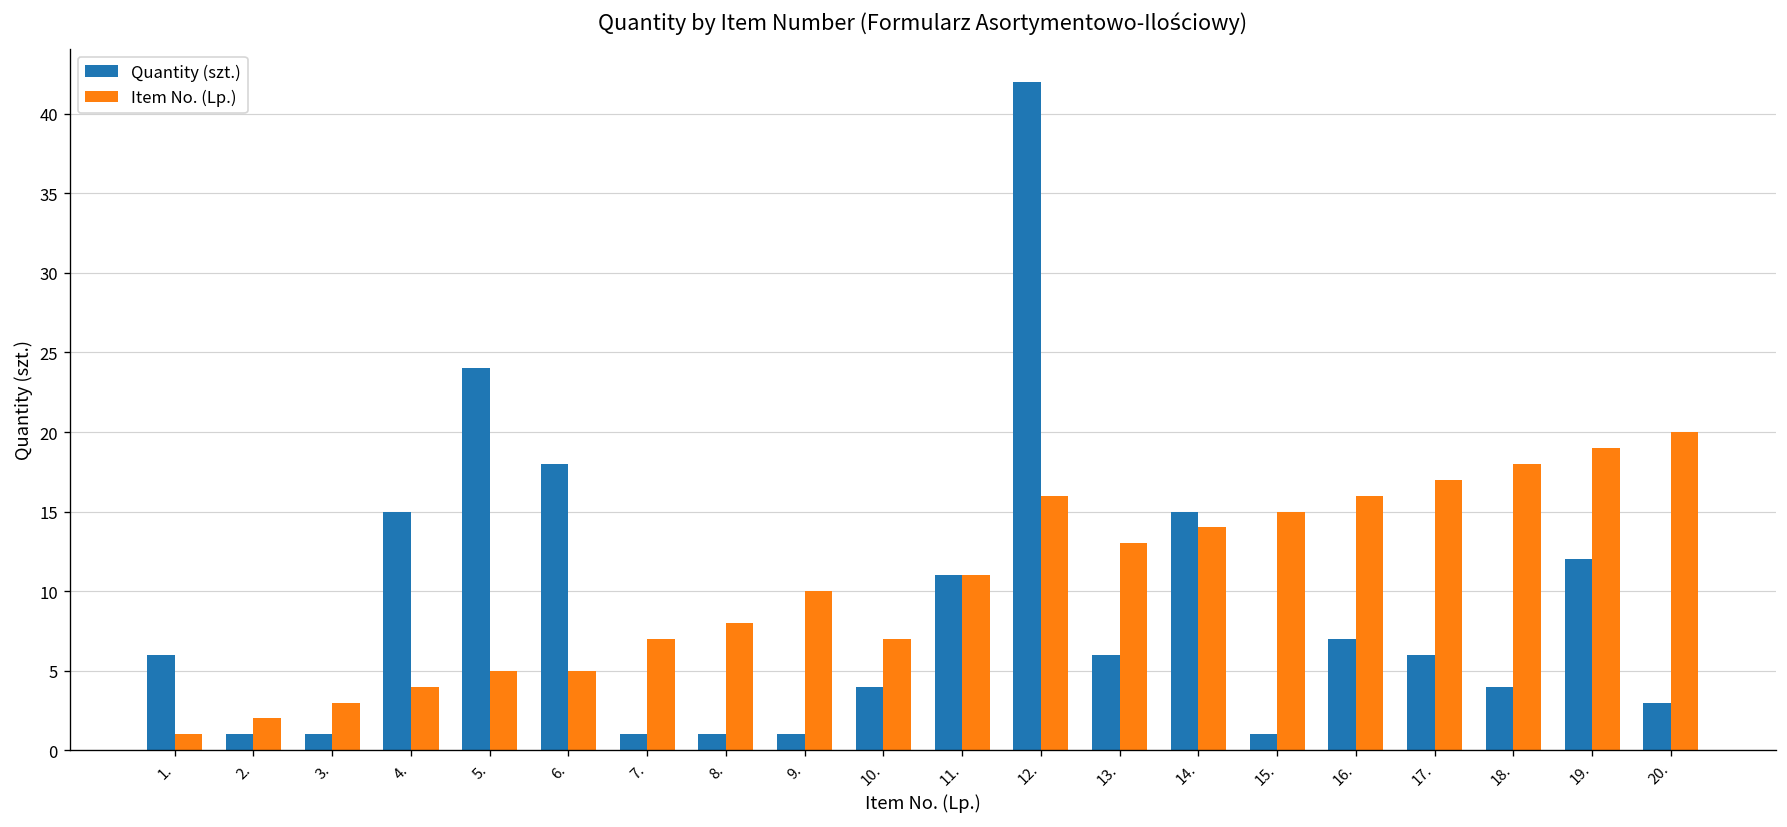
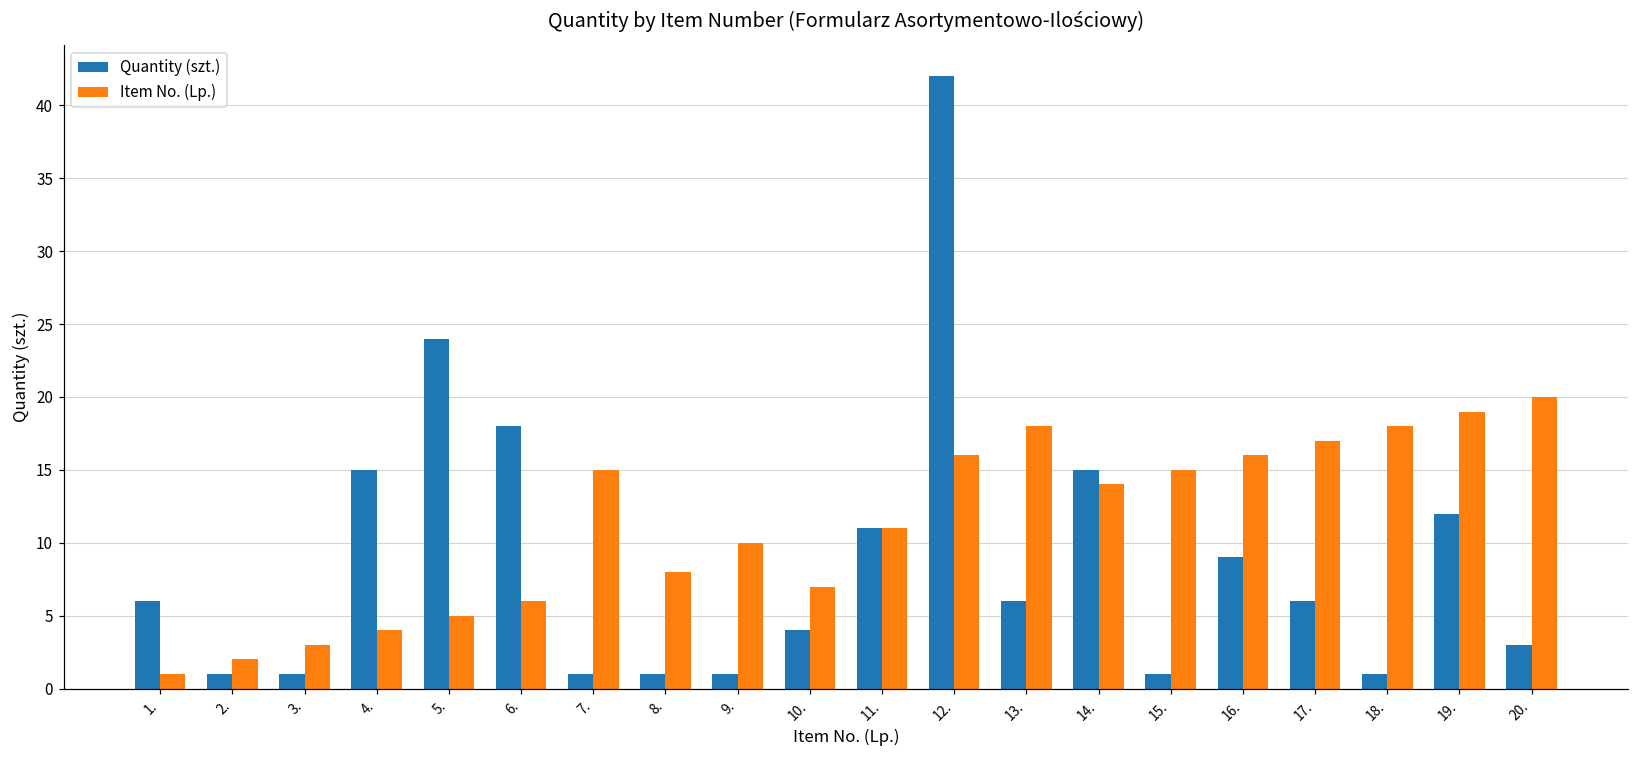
  {
    "Quantity (szt.)": {
      "1.": 6,
      "2.": 1,
      "3.": 1,
      "4.": 15,
      "5.": 24,
      "6.": 18,
      "7.": 1,
      "8.": 1,
      "9.": 1,
      "10.": 4,
      "11.": 11,
      "12.": 42,
      "13.": 6,
      "14.": 15,
      "15.": 1,
-     "16.": 7,
+     "16.": 9,
      "17.": 6,
-     "18.": 4,
+     "18.": 1,
      "19.": 12,
      "20.": 3
    },
    "Item No. (Lp.)": {
      "1.": 1,
      "2.": 2,
      "3.": 3,
      "4.": 4,
      "5.": 5,
-     "6.": 5,
-     "7.": 7,
+     "6.": 6,
+     "7.": 15,
      "8.": 8,
      "9.": 10,
      "10.": 7,
      "11.": 11,
      "12.": 16,
-     "13.": 13,
+     "13.": 18,
      "14.": 14,
      "15.": 15,
      "16.": 16,
      "17.": 17,
      "18.": 18,
      "19.": 19,
      "20.": 20
    }
  }
